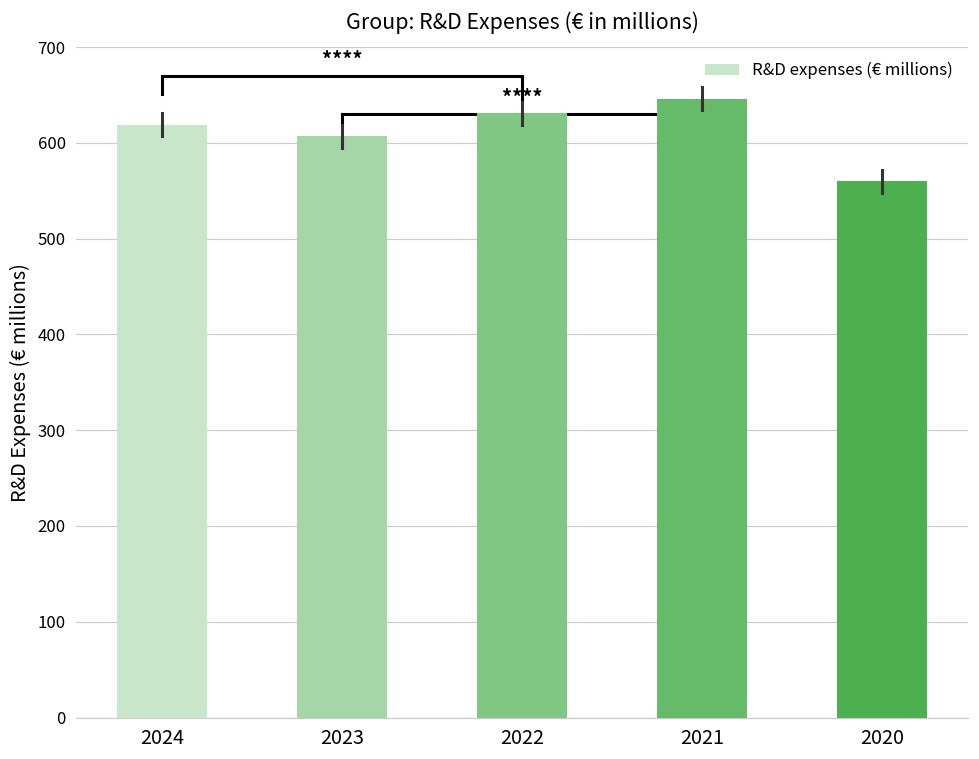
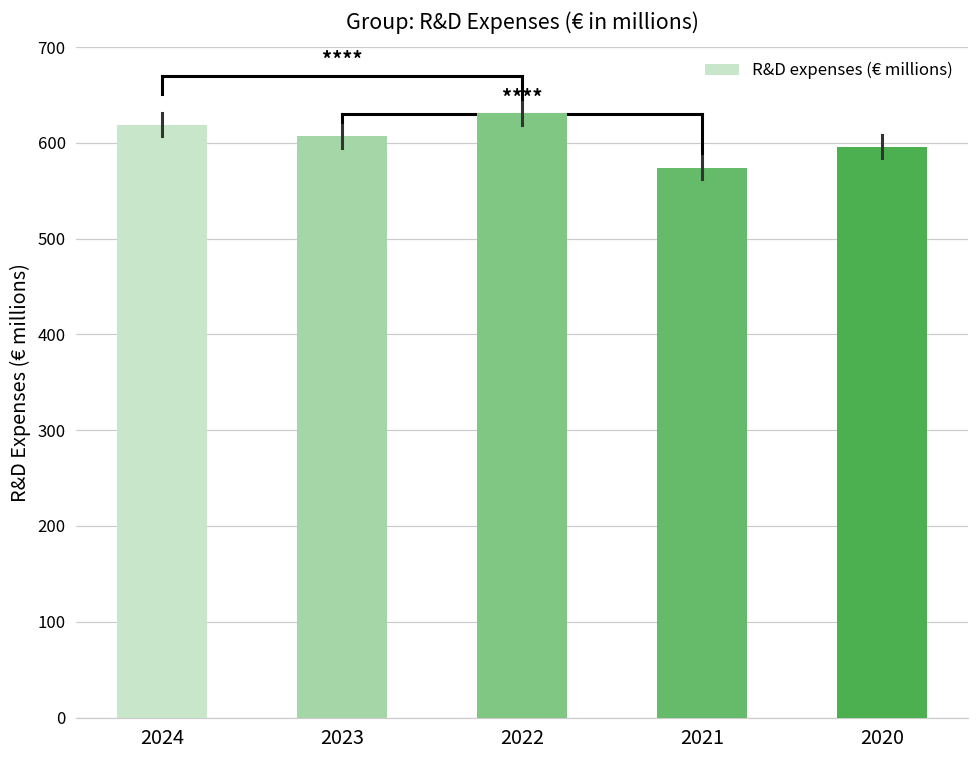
  {
    "R&D expenses (€ millions)": {
      "2024": 620,
      "2023": 610,
      "2022": 630,
-     "2021": 650,
-     "2020": 560
+     "2021": 570,
+     "2020": 600
    }
  }
